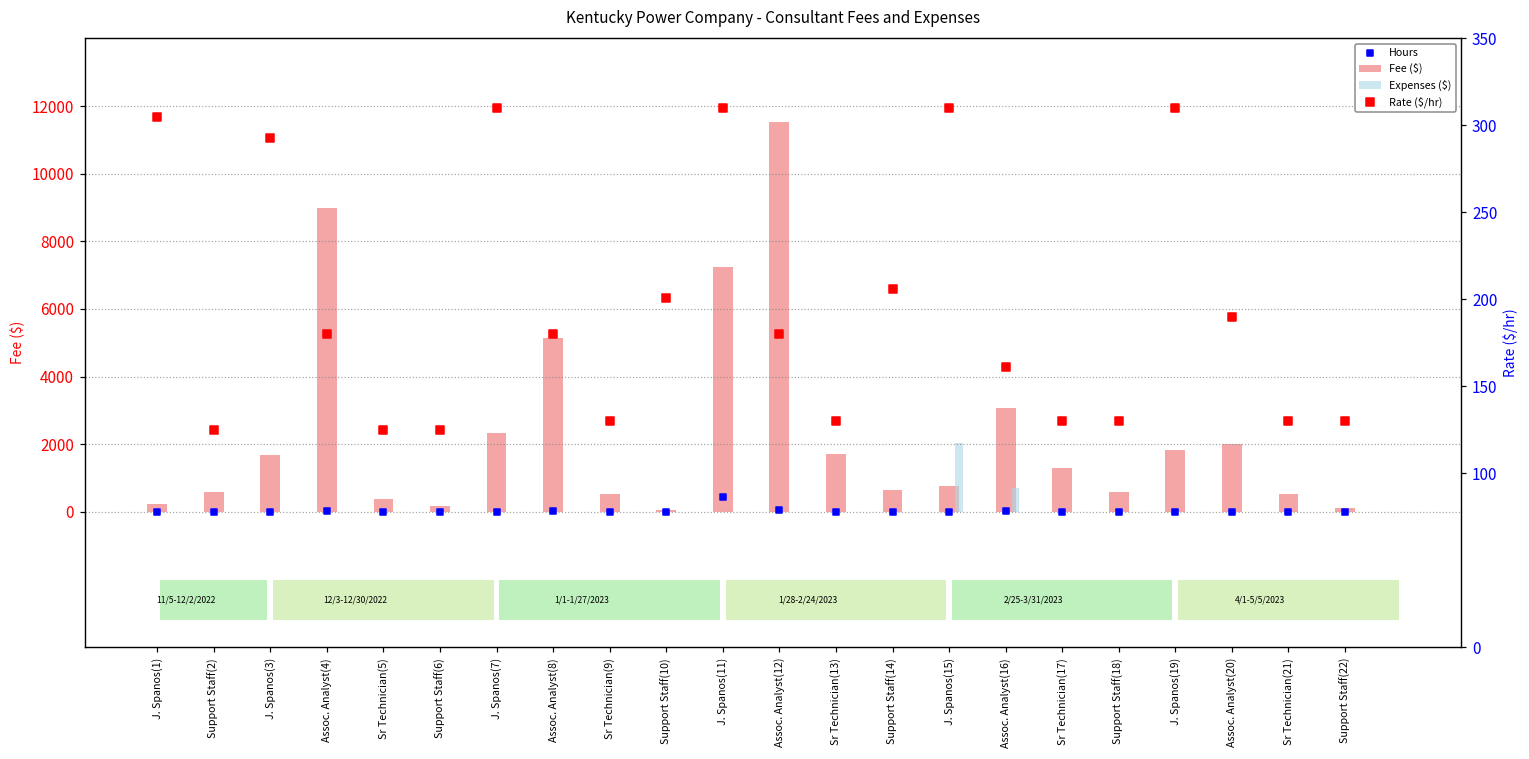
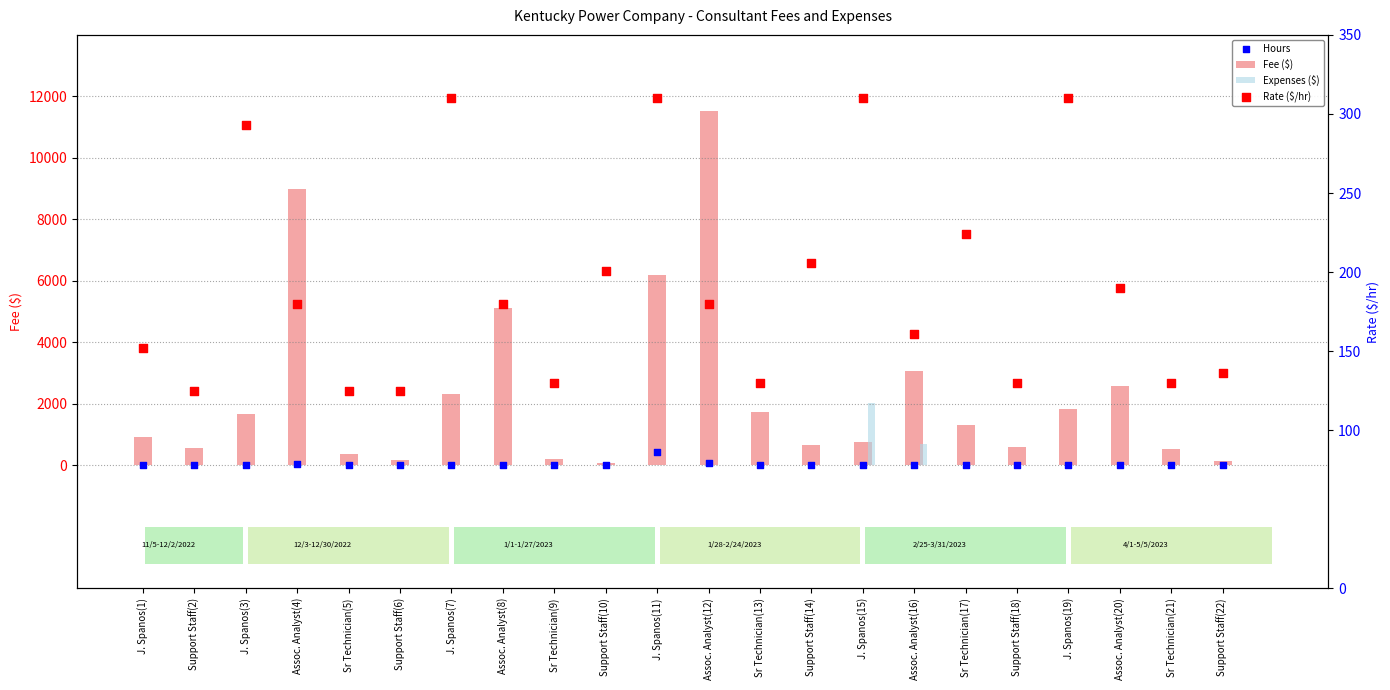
  {
    "Fee ($)": {
-     "J. Spanos(1)": 200,
+     "J. Spanos(1)": 900,
      "Support Staff(2)": 600,
      "J. Spanos(3)": 1700,
      "Assoc. Analyst(4)": 9000,
      "Sr Technician(5)": 400,
      "Support Staff(6)": 200,
      "J. Spanos(7)": 2300,
      "Assoc. Analyst(8)": 5100,
-     "Sr Technician(9)": 500,
-     "J. Spanos(11)": 7200,
+     "Sr Technician(9)": 200,
+     "J. Spanos(11)": 6200,
      "Assoc. Analyst(12)": 11500,
      "Sr Technician(13)": 1700,
      "Support Staff(14)": 700,
      "J. Spanos(15)": 800,
      "Assoc. Analyst(16)": 3100,
      "Sr Technician(17)": 1300,
      "Support Staff(18)": 600,
      "J. Spanos(19)": 1800,
-     "Assoc. Analyst(20)": 2000,
+     "Assoc. Analyst(20)": 2600,
      "Sr Technician(21)": 500,
      "Support Staff(22)": 100
    },
    "Rate ($/hr)": {
-     "J. Spanos(1)": 305,
-     "Sr Technician(17)": 130,
-     "Support Staff(22)": 130
+     "J. Spanos(1)": 152,
+     "Sr Technician(17)": 224,
+     "Support Staff(22)": 136
    }
  }
